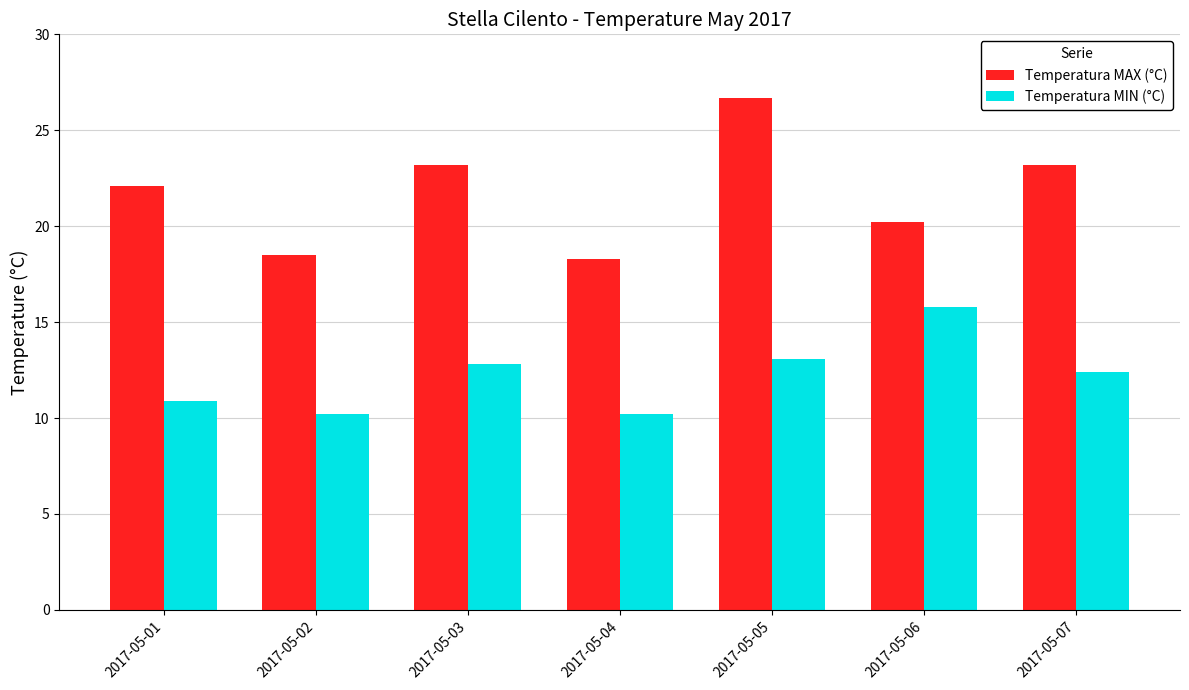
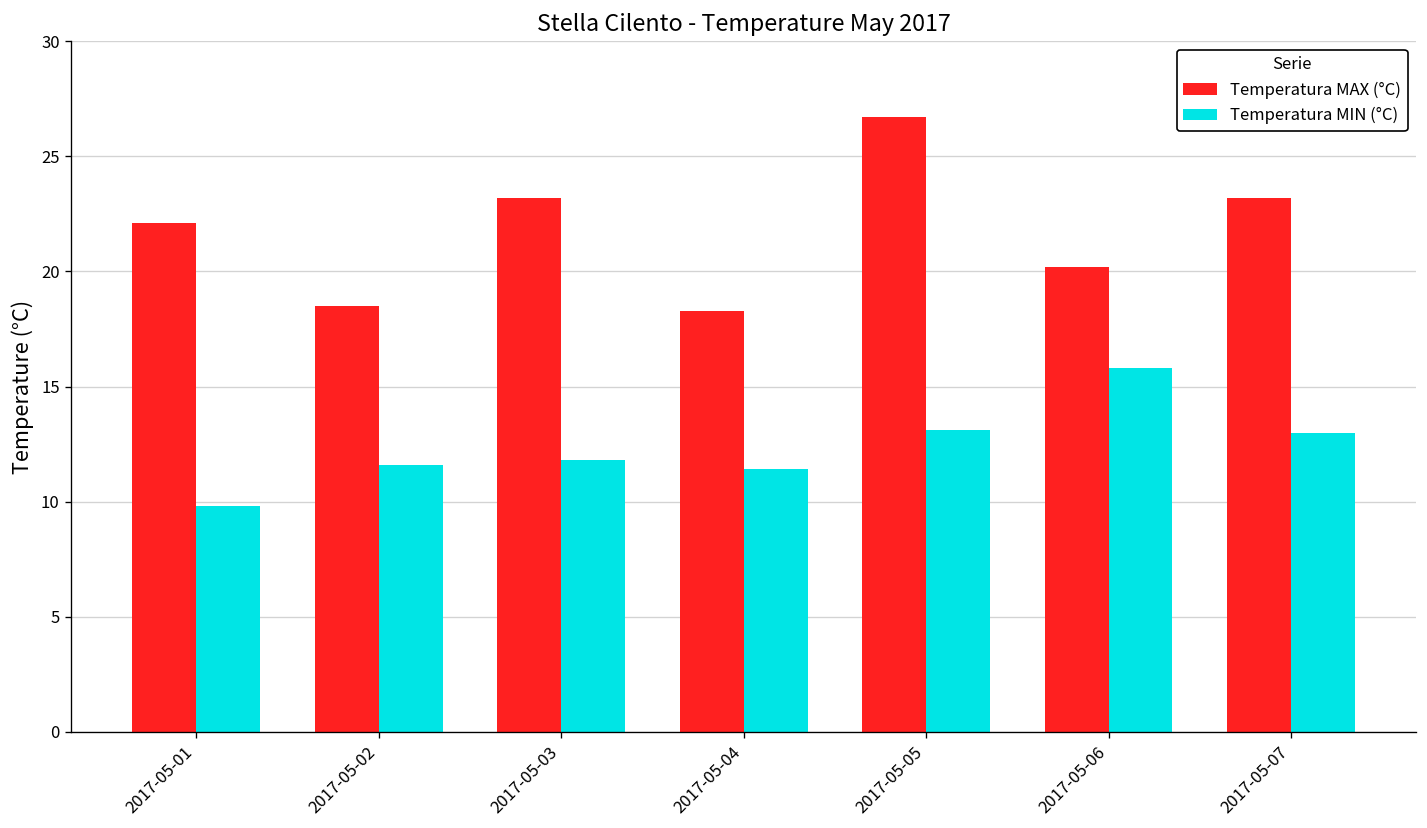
  {
    "Temperatura MAX (°C)": {
      "2017-05-01": 22.1,
      "2017-05-02": 18.5,
      "2017-05-03": 23.2,
      "2017-05-04": 18.3,
      "2017-05-05": 26.7,
      "2017-05-06": 20.2,
      "2017-05-07": 23.2
    },
    "Temperatura MIN (°C)": {
-     "2017-05-01": 10.9,
-     "2017-05-02": 10.2,
-     "2017-05-03": 12.8,
-     "2017-05-04": 10.2,
+     "2017-05-01": 9.8,
+     "2017-05-02": 11.6,
+     "2017-05-03": 11.8,
+     "2017-05-04": 11.4,
      "2017-05-05": 13.1,
      "2017-05-06": 15.8,
-     "2017-05-07": 12.4
+     "2017-05-07": 13.0
    }
  }
